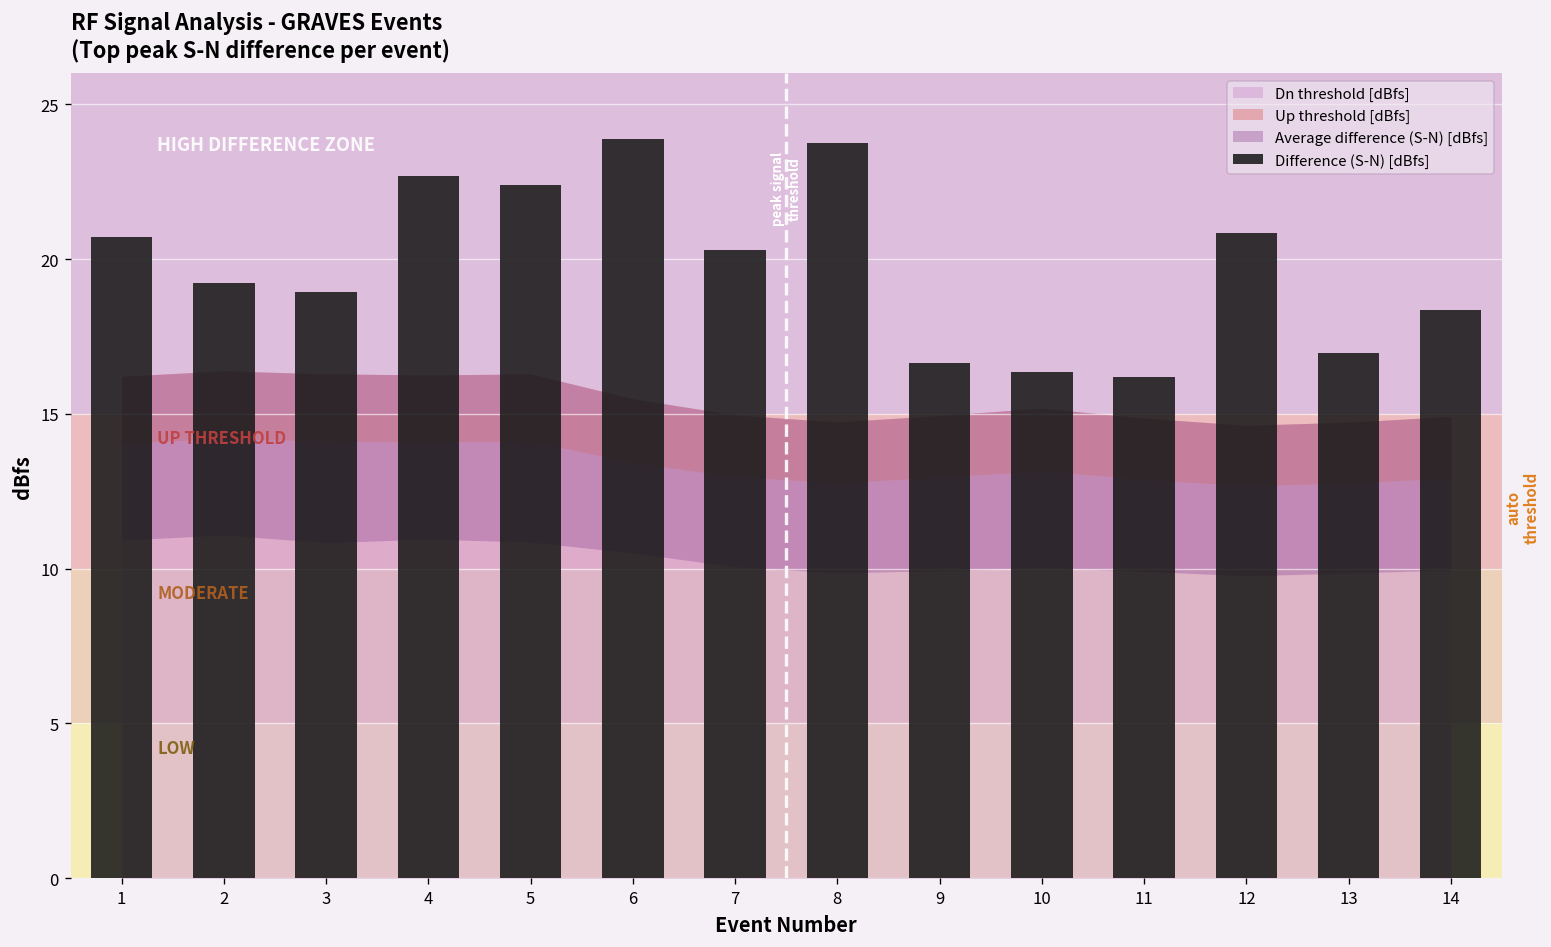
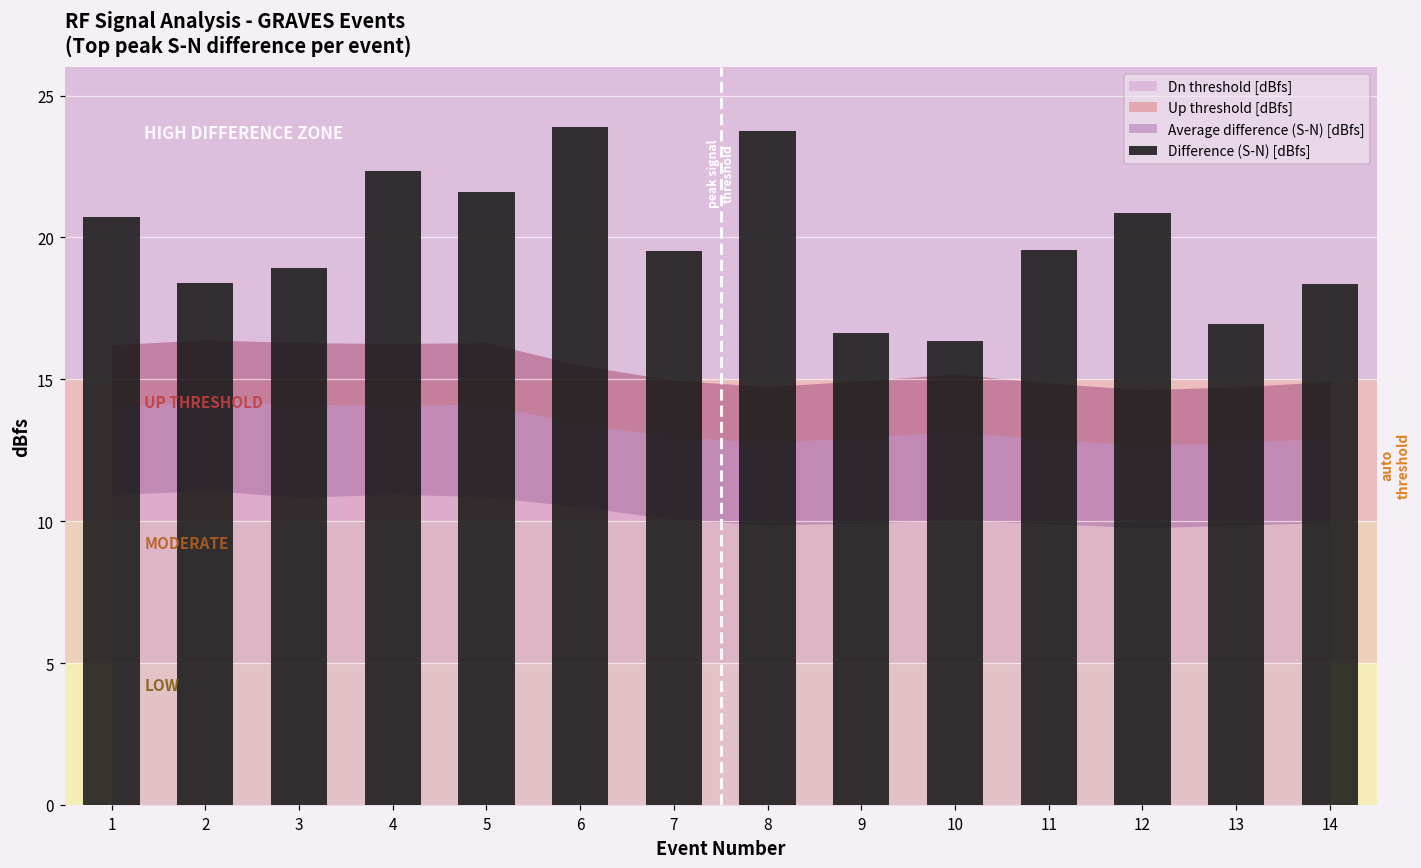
  {
    "Difference (S-N) [dBfs]": {
      "1": 20.7,
-     "2": 19.2,
+     "2": 18.4,
      "3": 18.9,
-     "4": 22.7,
-     "5": 22.4,
+     "4": 22.4,
+     "5": 21.6,
      "6": 23.9,
-     "7": 20.3,
+     "7": 19.5,
      "8": 23.8,
      "9": 16.6,
      "10": 16.4,
-     "11": 16.2,
+     "11": 19.6,
      "12": 20.9,
      "13": 17.0,
      "14": 18.4
    }
  }
